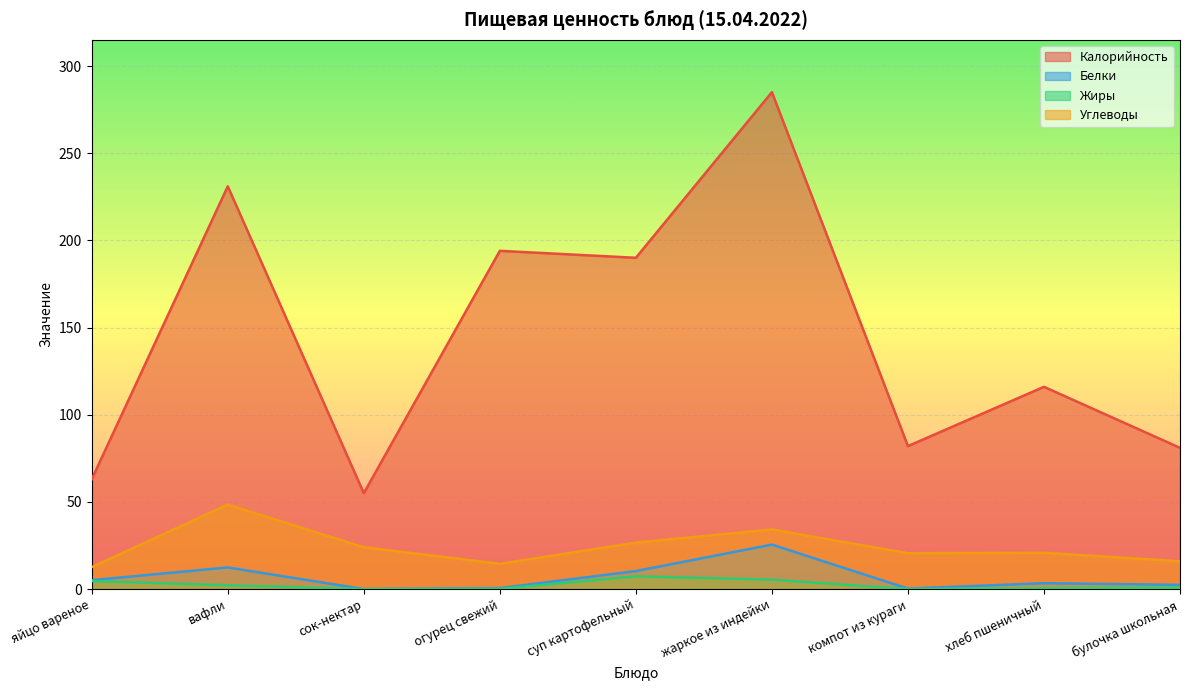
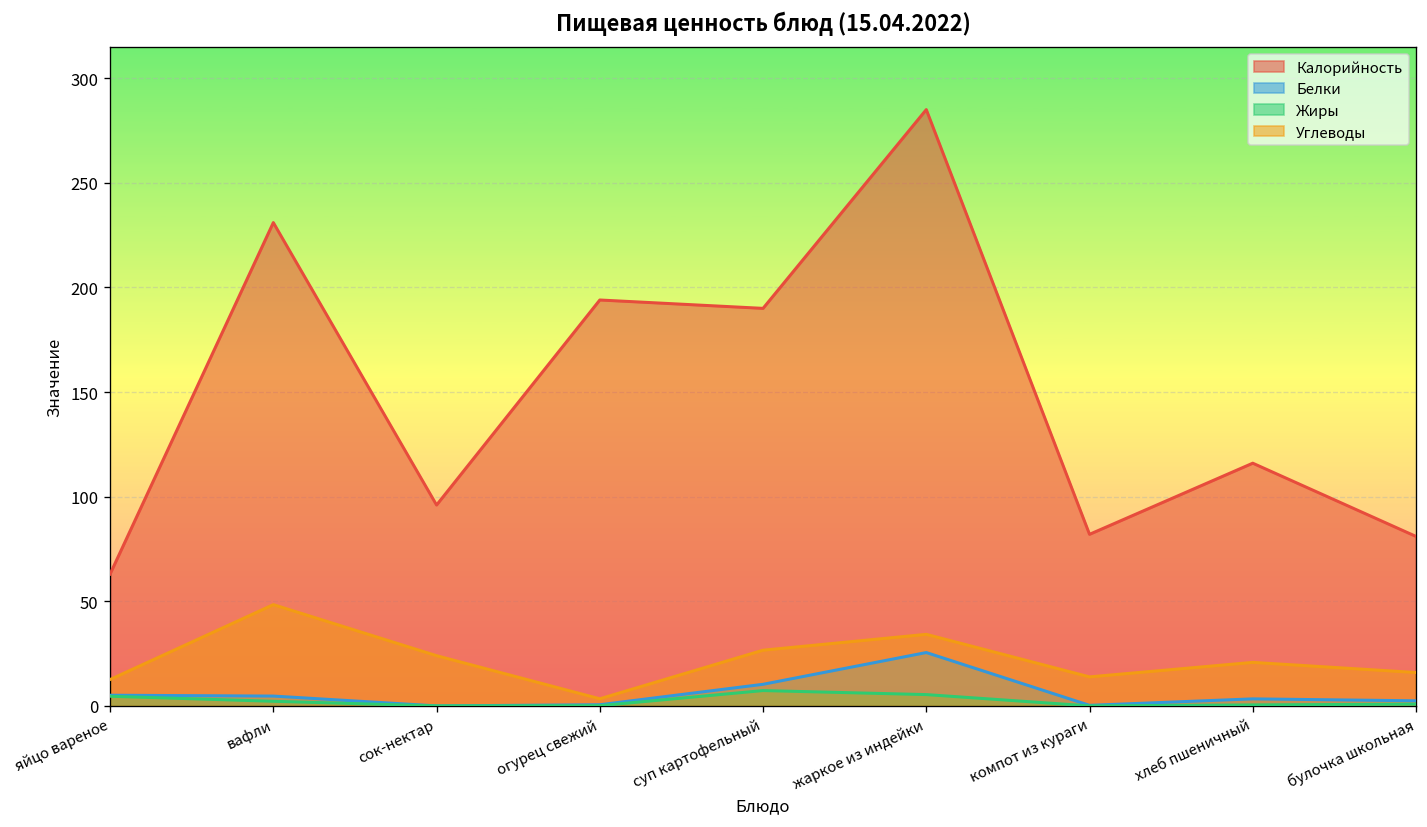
  {
    "Калорийность": {
      "яйцо вареное": 63,
      "вафли": 231,
-     "сок-нектар": 55,
+     "сок-нектар": 96,
      "огурец свежий": 194,
      "суп картофельный": 190,
      "жаркое из индейки": 285,
      "компот из кураги": 82,
      "хлеб пшеничный": 116,
      "булочка школьная": 81
    },
    "Белки": {
-     "вафли": 12,
+     "вафли": 5,
      "суп картофельный": 10,
      "жаркое из индейки": 26,
      "хлеб пшеничный": 3,
      "булочка школьная": 2
    },
    "Жиры": {
      "вафли": 2,
      "суп картофельный": 7,
      "жаркое из индейки": 5,
      "хлеб пшеничный": 0,
      "булочка школьная": 1
    },
    "Углеводы": {
      "яйцо вареное": 13,
      "вафли": 48,
      "сок-нектар": 24,
-     "огурец свежий": 15,
+     "огурец свежий": 3,
      "суп картофельный": 27,
      "жаркое из индейки": 34,
-     "компот из кураги": 21,
+     "компот из кураги": 14,
      "хлеб пшеничный": 21,
      "булочка школьная": 16
    }
  }
